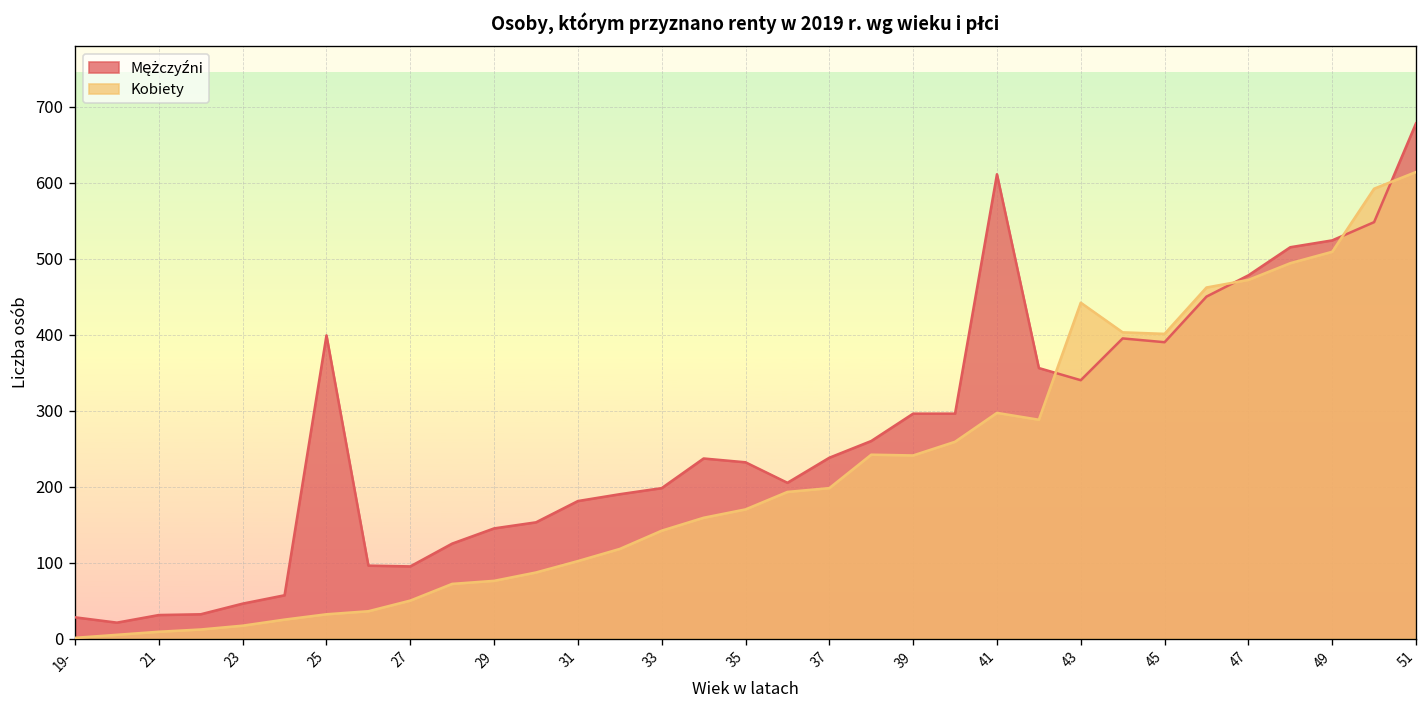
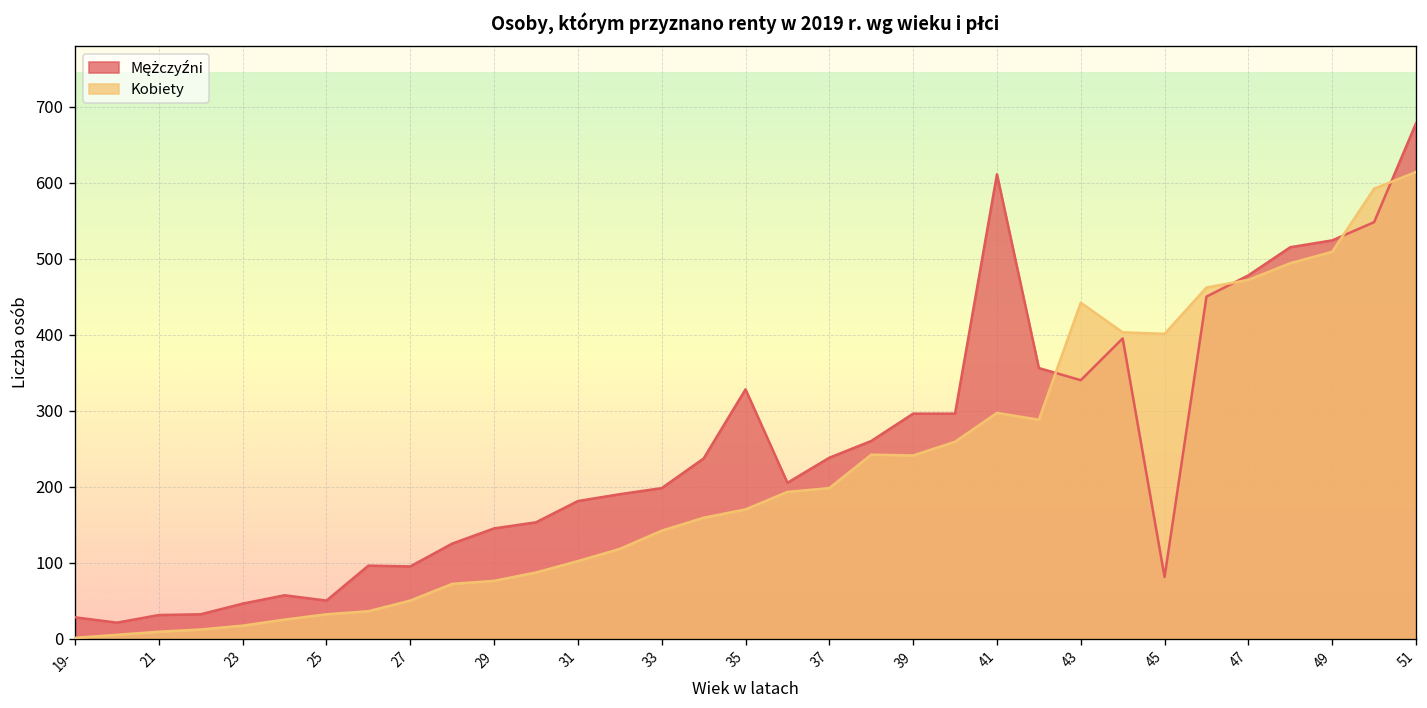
  {
    "Mężczyźni": {
      "19-": 30,
      "21": 30,
      "23": 50,
-     "25": 400,
+     "25": 50,
      "27": 100,
      "29": 150,
      "31": 180,
      "33": 200,
-     "35": 230,
+     "35": 330,
      "37": 240,
      "39": 300,
      "41": 610,
      "43": 340,
-     "45": 390,
+     "45": 80,
      "47": 480,
      "49": 520,
      "51": 680
    },
    "Kobiety": {
      "19-": 0,
      "21": 10,
      "23": 20,
      "25": 30,
      "27": 50,
      "29": 80,
      "31": 100,
      "33": 140,
      "35": 170,
      "37": 200,
      "39": 240,
      "41": 300,
      "43": 440,
      "45": 400,
      "47": 470,
      "49": 510,
      "51": 610
    }
  }
